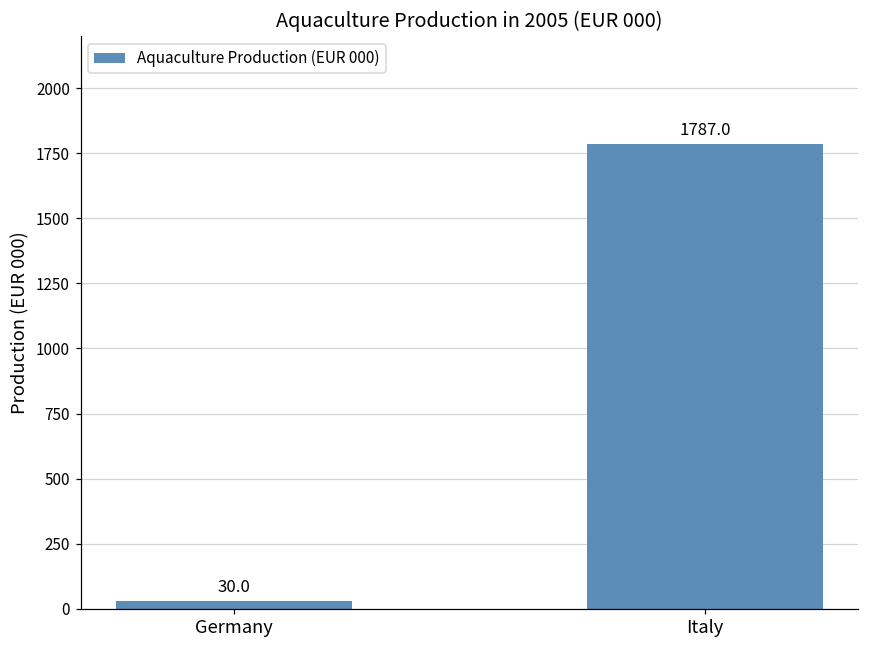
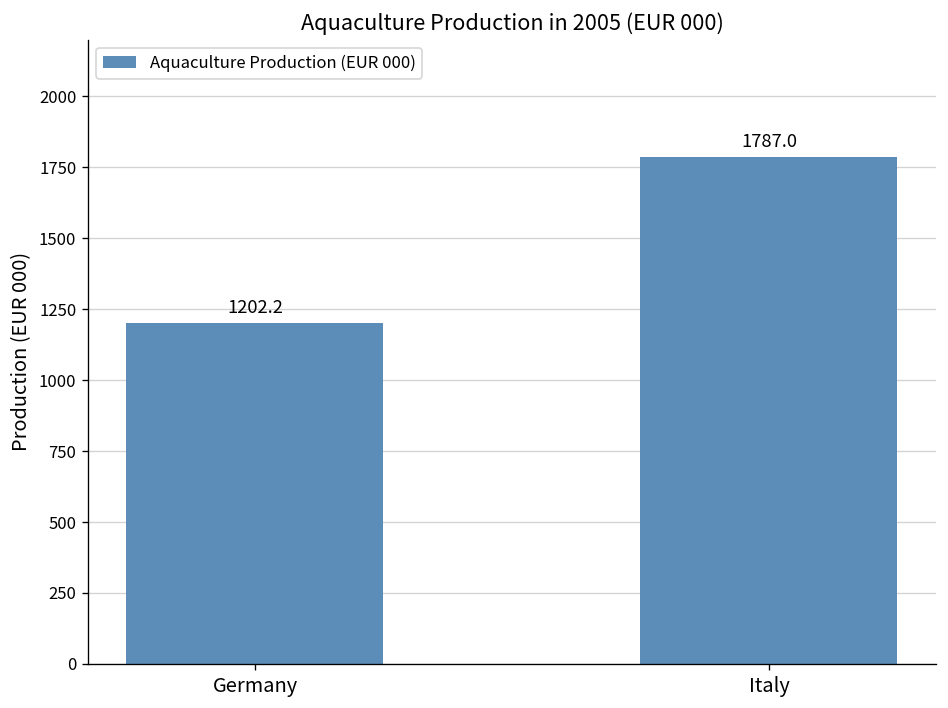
  {
-   "Germany": 30.0,
+   "Germany": 1202.2,
    "Italy": 1787.0
  }
